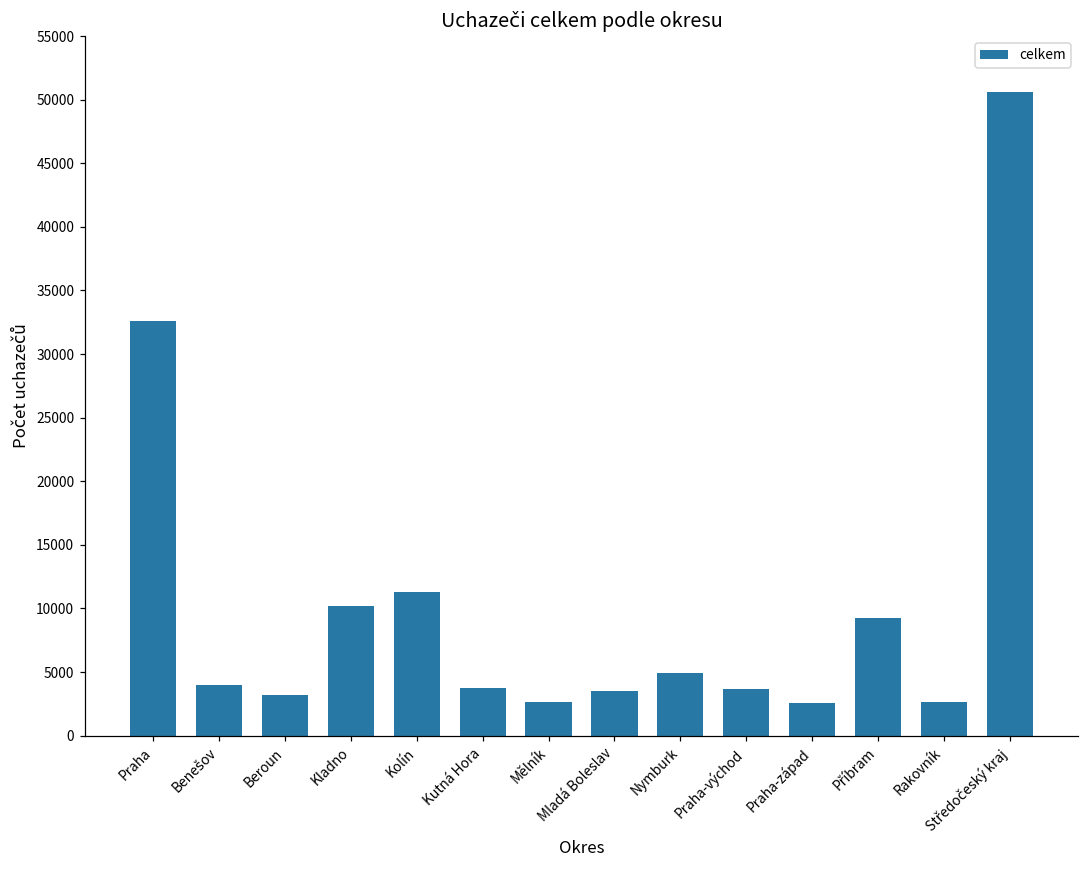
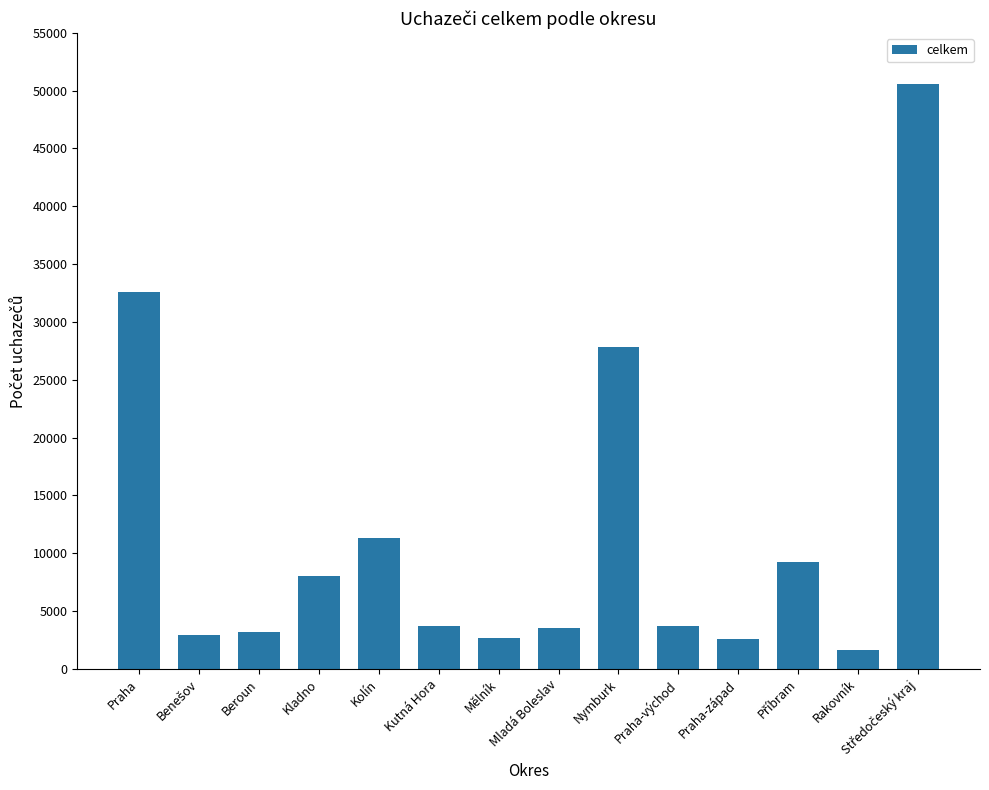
  {
    "Praha": 32600,
-   "Benešov": 4000,
+   "Benešov": 2900,
    "Beroun": 3200,
-   "Kladno": 10200,
+   "Kladno": 8000,
    "Kolín": 11300,
    "Kutná Hora": 3700,
    "Mělník": 2700,
    "Mladá Boleslav": 3500,
-   "Nymburk": 4900,
+   "Nymburk": 27800,
    "Praha-východ": 3700,
    "Praha-západ": 2600,
    "Příbram": 9300,
-   "Rakovník": 2600,
+   "Rakovník": 1600,
    "Středočeský kraj": 50600
  }
